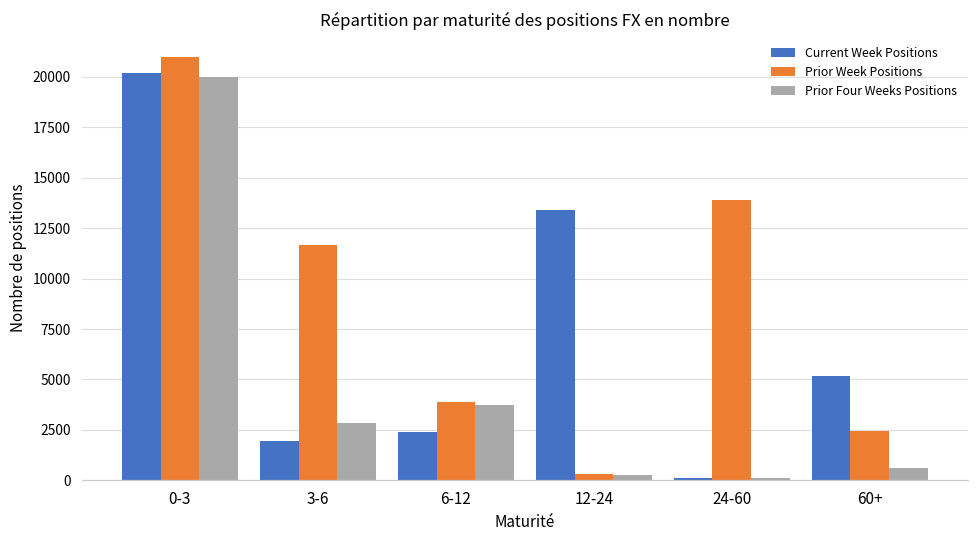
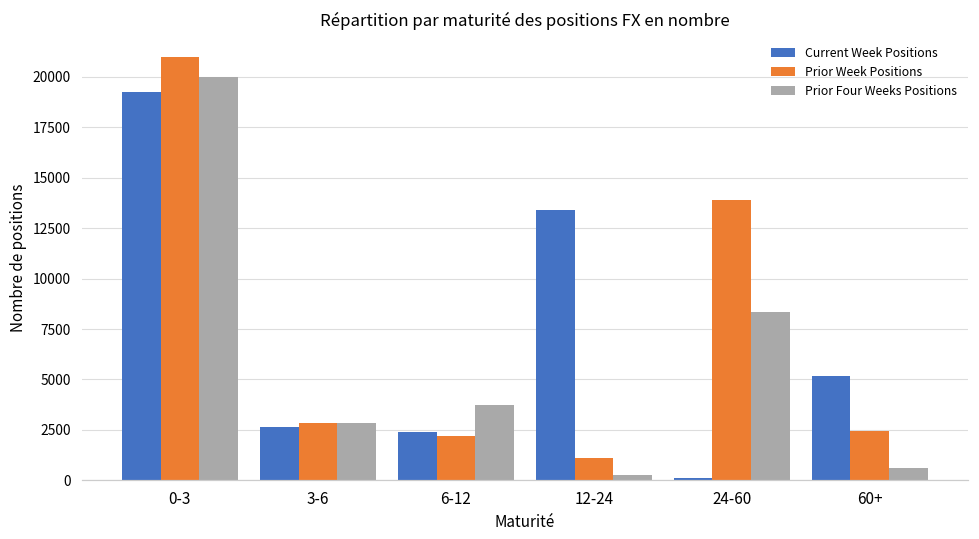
  {
    "Current Week Positions": {
-     "0-3": 20200,
-     "3-6": 1900,
+     "0-3": 19300,
+     "3-6": 2700,
      "6-12": 2400,
      "12-24": 13400,
      "60+": 5200
    },
    "Prior Week Positions": {
      "0-3": 21000,
-     "3-6": 11700,
-     "6-12": 3900,
-     "12-24": 300,
+     "3-6": 2800,
+     "6-12": 2200,
+     "12-24": 1100,
      "24-60": 13900,
      "60+": 2400
    },
    "Prior Four Weeks Positions": {
      "0-3": 20000,
      "3-6": 2800,
      "6-12": 3800,
      "12-24": 300,
-     "24-60": 100,
+     "24-60": 8300,
      "60+": 600
    }
  }
